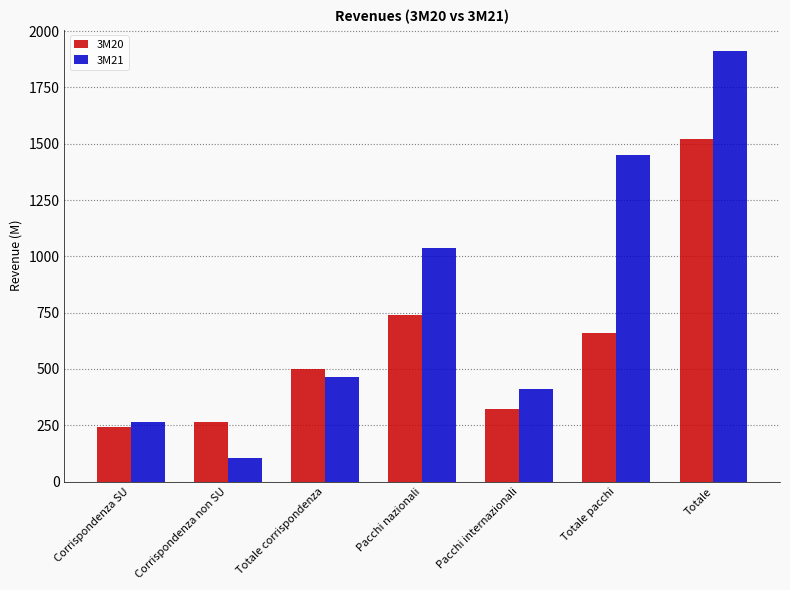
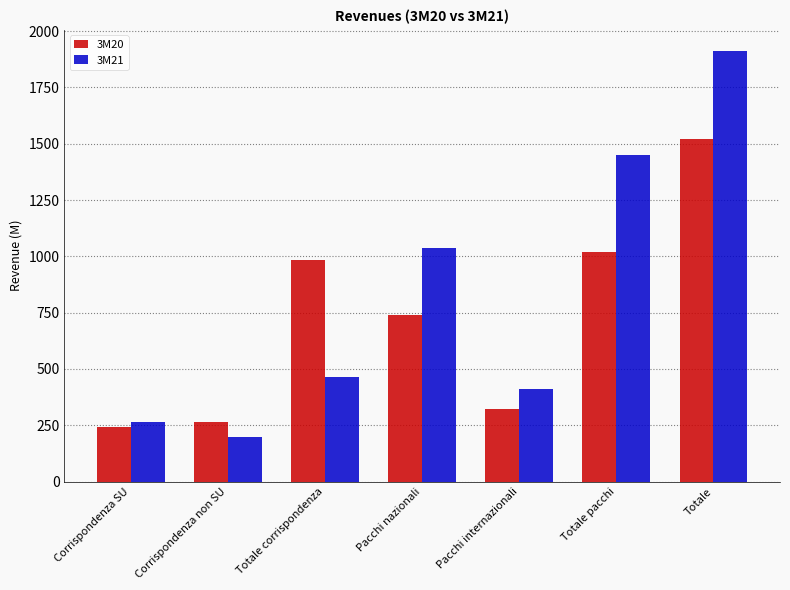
  {
    "3M20": {
      "Corrispondenza SU": 240,
      "Corrispondenza non SU": 270,
-     "Totale corrispondenza": 500,
+     "Totale corrispondenza": 990,
      "Pacchi nazionali": 740,
      "Pacchi internazionali": 320,
-     "Totale pacchi": 660,
+     "Totale pacchi": 1020,
      "Totale": 1520
    },
    "3M21": {
      "Corrispondenza SU": 260,
-     "Corrispondenza non SU": 100,
+     "Corrispondenza non SU": 200,
      "Totale corrispondenza": 460,
      "Pacchi nazionali": 1040,
      "Pacchi internazionali": 410,
      "Totale pacchi": 1450,
      "Totale": 1910
    }
  }
